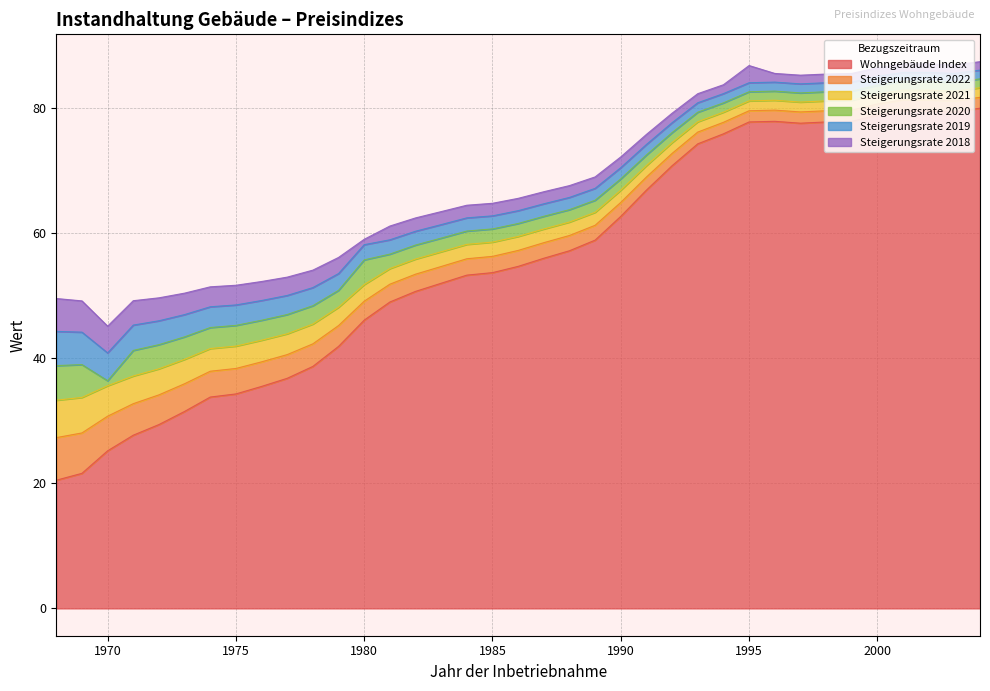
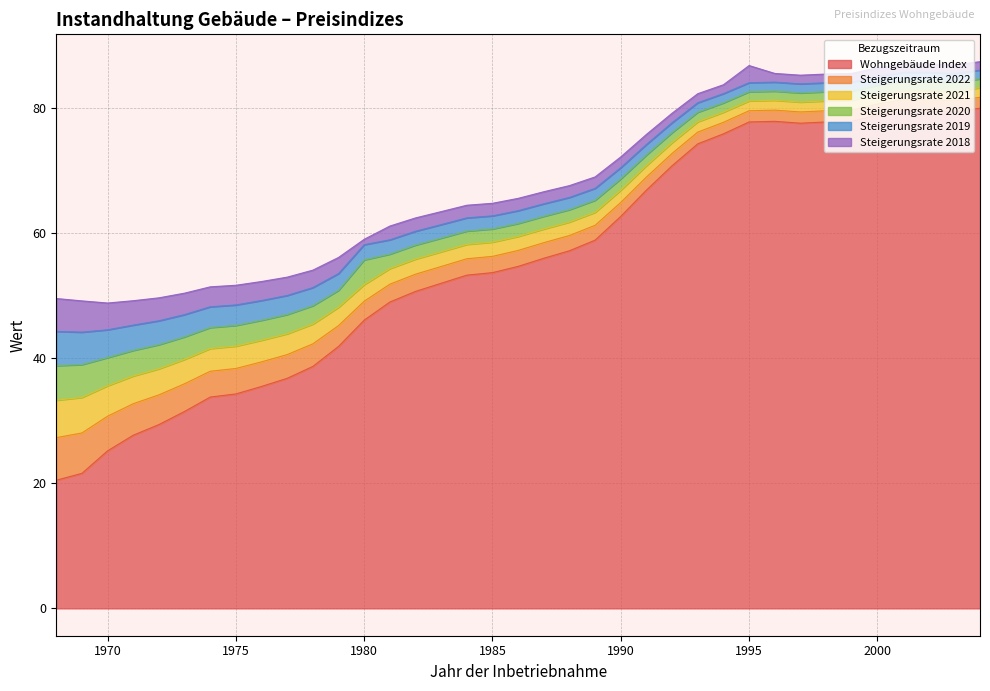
  {
    "Steigerungsrate 2021": {
      "1970": 5,
      "1975": 4,
      "1980": 3,
      "1985": 2,
      "1990": 2,
      "1995": 2
    },
    "Steigerungsrate 2020": {
-     "1970": 1,
+     "1970": 5,
      "1975": 3,
      "1980": 4,
      "1985": 2,
      "1990": 2,
      "1995": 1
    },
    "Steigerungsrate 2019": {
      "1970": 4,
      "1975": 3,
      "1980": 2,
      "1985": 2,
      "1990": 2,
      "1995": 1
    },
    "Steigerungsrate 2018": {
      "1970": 4,
      "1975": 3,
      "1980": 1,
      "1985": 2,
      "1990": 2,
      "1995": 3
    }
  }
